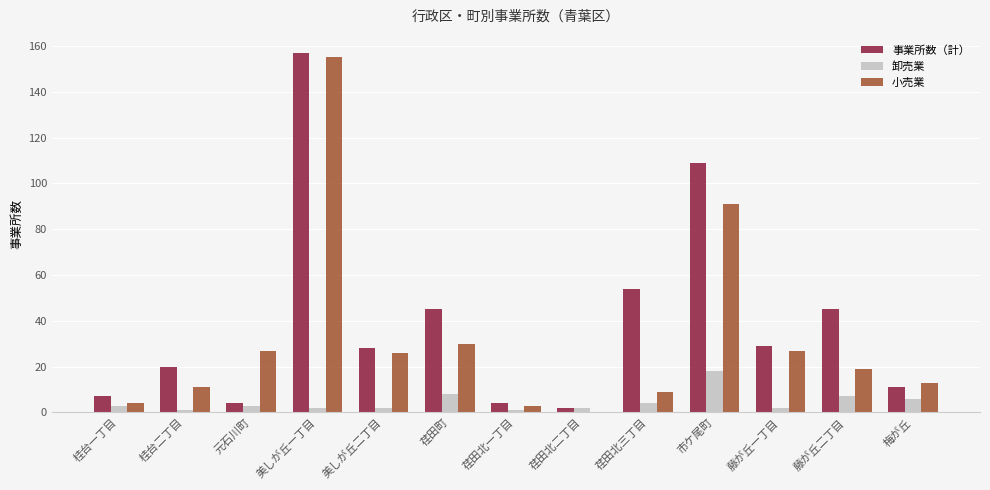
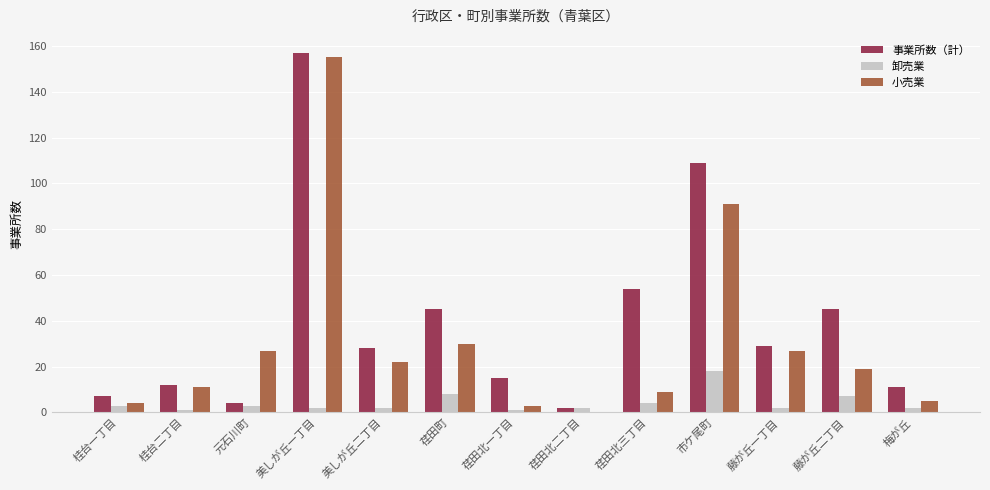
  {
    "事業所数（計）": {
      "桂台一丁目": 7,
-     "桂台二丁目": 20,
+     "桂台二丁目": 12,
      "元石川町": 4,
      "美しが丘一丁目": 157,
      "美しが丘二丁目": 28,
      "荏田町": 45,
-     "荏田北一丁目": 4,
+     "荏田北一丁目": 15,
      "荏田北二丁目": 2,
      "荏田北三丁目": 54,
      "市ケ尾町": 109,
      "藤が丘一丁目": 29,
      "藤が丘二丁目": 45,
      "梅が丘": 11
    },
    "卸売業": {
      "桂台一丁目": 3,
      "元石川町": 3,
      "美しが丘一丁目": 2,
      "美しが丘二丁目": 2,
      "荏田町": 8,
      "荏田北二丁目": 2,
      "荏田北三丁目": 4,
      "市ケ尾町": 18,
      "藤が丘一丁目": 2,
      "藤が丘二丁目": 7,
-     "梅が丘": 6
+     "梅が丘": 2
    },
    "小売業": {
      "桂台一丁目": 4,
      "桂台二丁目": 11,
      "元石川町": 27,
      "美しが丘一丁目": 155,
-     "美しが丘二丁目": 26,
+     "美しが丘二丁目": 22,
      "荏田町": 30,
      "荏田北一丁目": 3,
      "荏田北二丁目": 0,
      "荏田北三丁目": 9,
      "市ケ尾町": 91,
      "藤が丘一丁目": 27,
      "藤が丘二丁目": 19,
-     "梅が丘": 13
+     "梅が丘": 5
    }
  }
